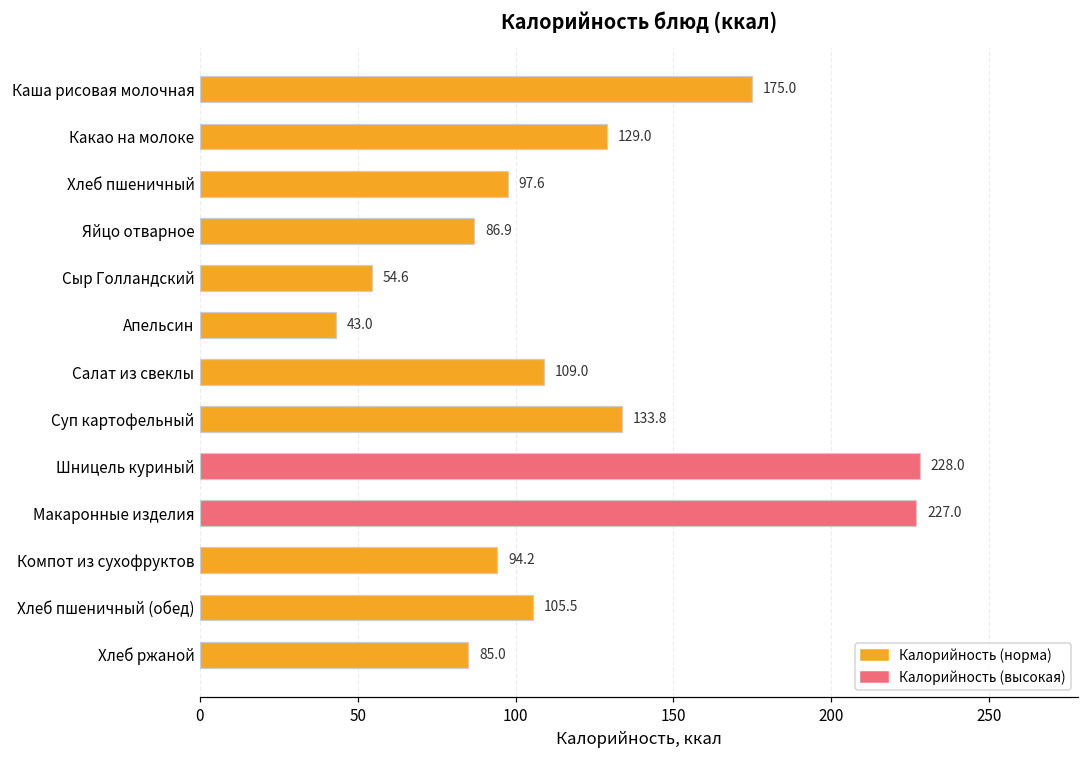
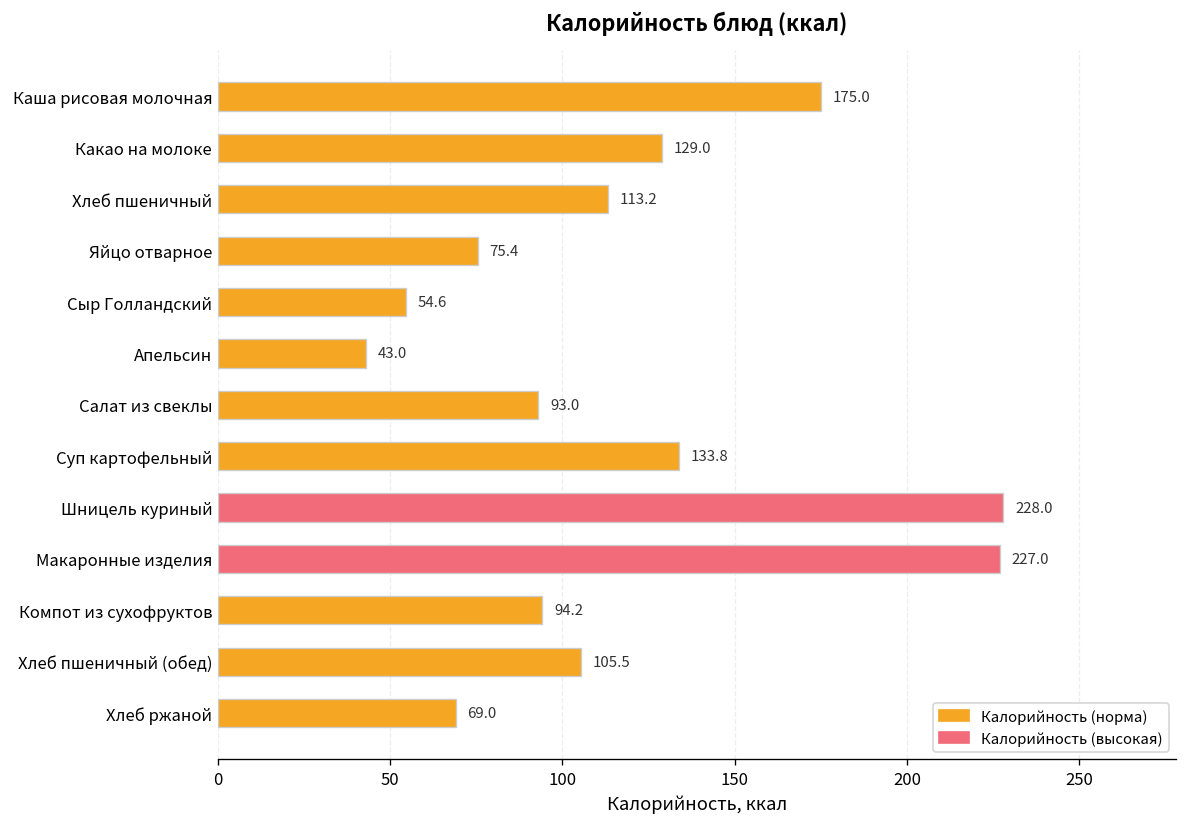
  {
    "Каша рисовая молочная": 175.0,
    "Какао на молоке": 129.0,
-   "Хлеб пшеничный": 97.6,
-   "Яйцо отварное": 86.9,
+   "Хлеб пшеничный": 113.2,
+   "Яйцо отварное": 75.4,
    "Сыр Голландский": 54.6,
    "Апельсин": 43.0,
-   "Салат из свеклы": 109.0,
+   "Салат из свеклы": 93.0,
    "Суп картофельный": 133.8,
    "Шницель куриный": 228.0,
    "Макаронные изделия": 227.0,
    "Компот из сухофруктов": 94.2,
    "Хлеб пшеничный (обед)": 105.5,
-   "Хлеб ржаной": 85.0
+   "Хлеб ржаной": 69.0
  }
